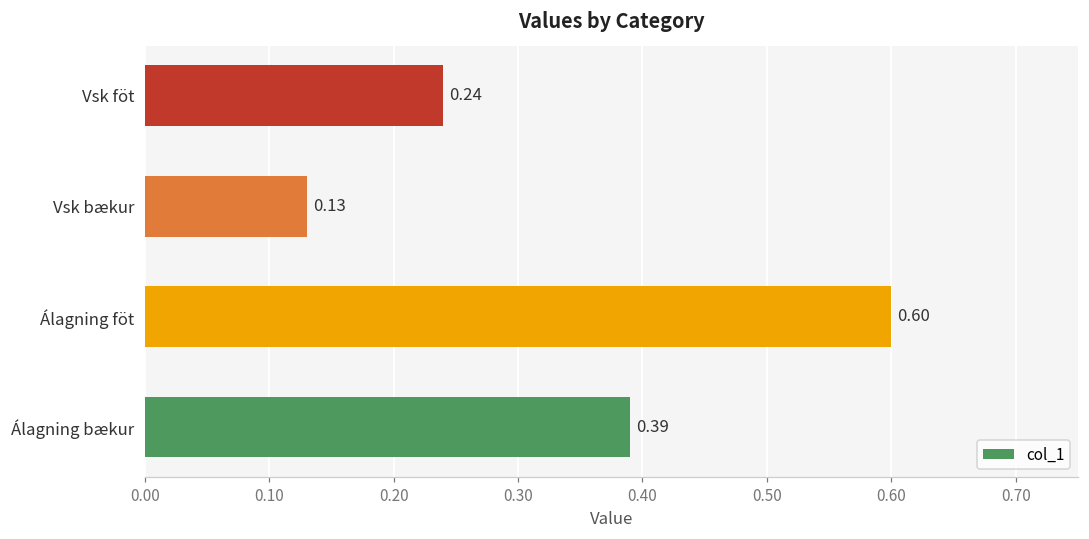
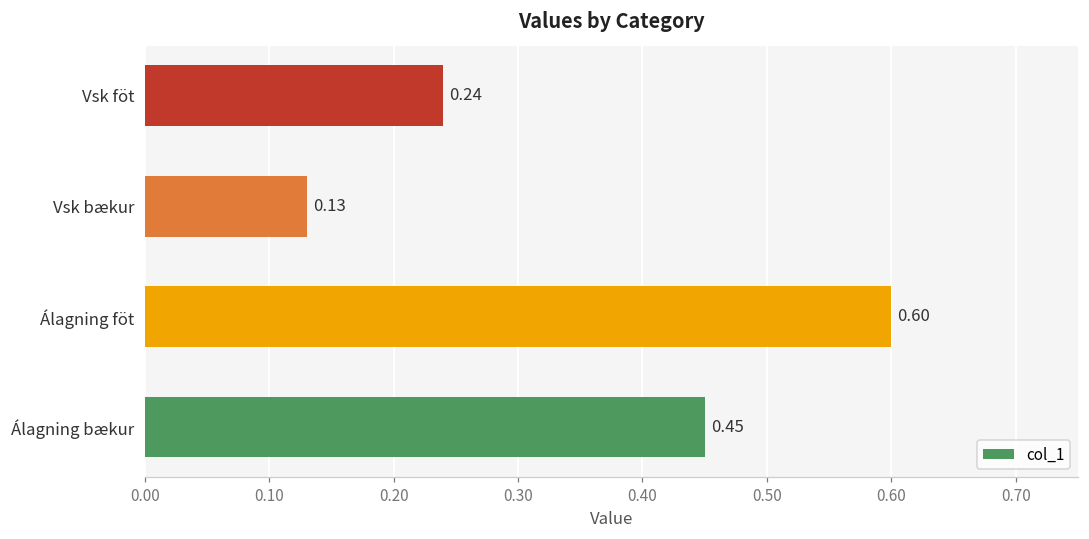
  {
    "Vsk föt": 0.24,
    "Vsk bækur": 0.13,
    "Álagning föt": 0.60,
-   "Álagning bækur": 0.39
+   "Álagning bækur": 0.45
  }
